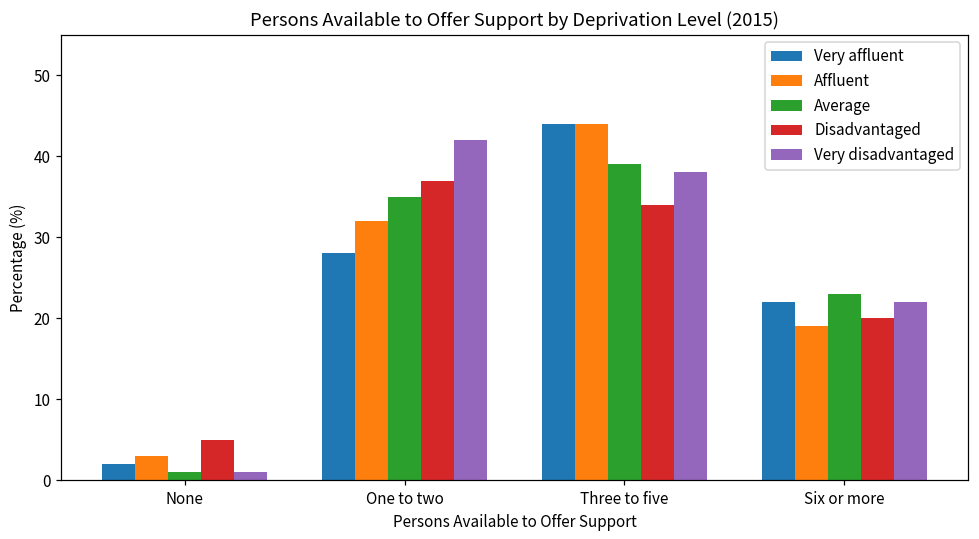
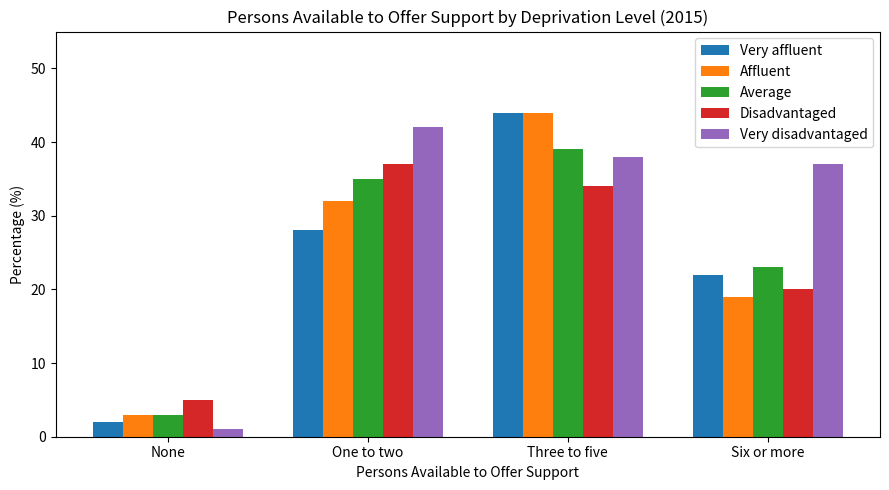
  {
    "Very affluent": {
      "None": 2,
      "One to two": 28,
      "Three to five": 44,
      "Six or more": 22
    },
    "Affluent": {
      "None": 3,
      "One to two": 32,
      "Three to five": 44,
      "Six or more": 19
    },
    "Average": {
-     "None": 1,
+     "None": 3,
      "One to two": 35,
      "Three to five": 39,
      "Six or more": 23
    },
    "Disadvantaged": {
      "None": 5,
      "One to two": 37,
      "Three to five": 34,
      "Six or more": 20
    },
    "Very disadvantaged": {
      "None": 1,
      "One to two": 42,
      "Three to five": 38,
-     "Six or more": 22
+     "Six or more": 37
    }
  }
